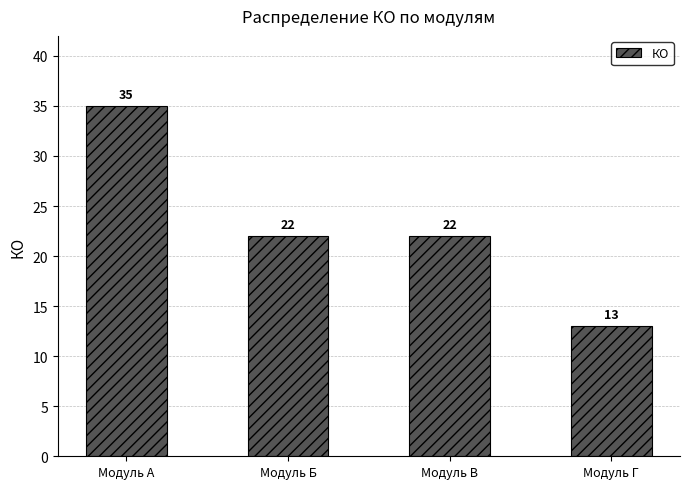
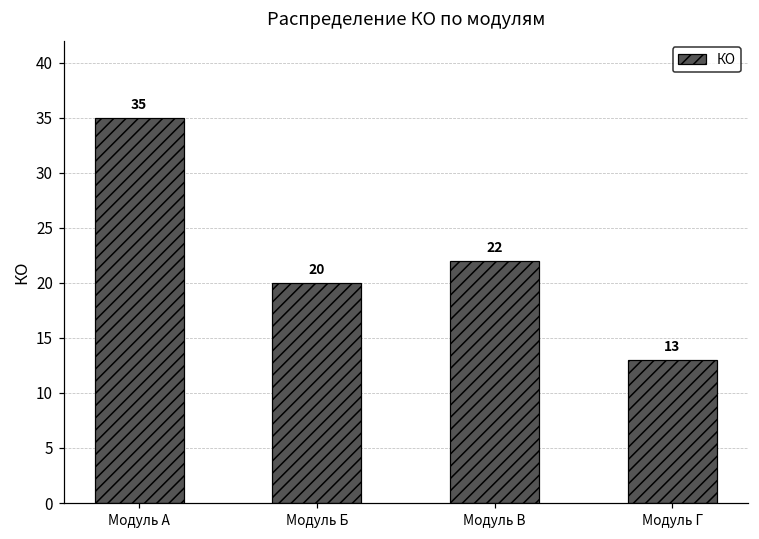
  {
    "Модуль А": 35,
-   "Модуль Б": 22,
+   "Модуль Б": 20,
    "Модуль В": 22,
    "Модуль Г": 13
  }
